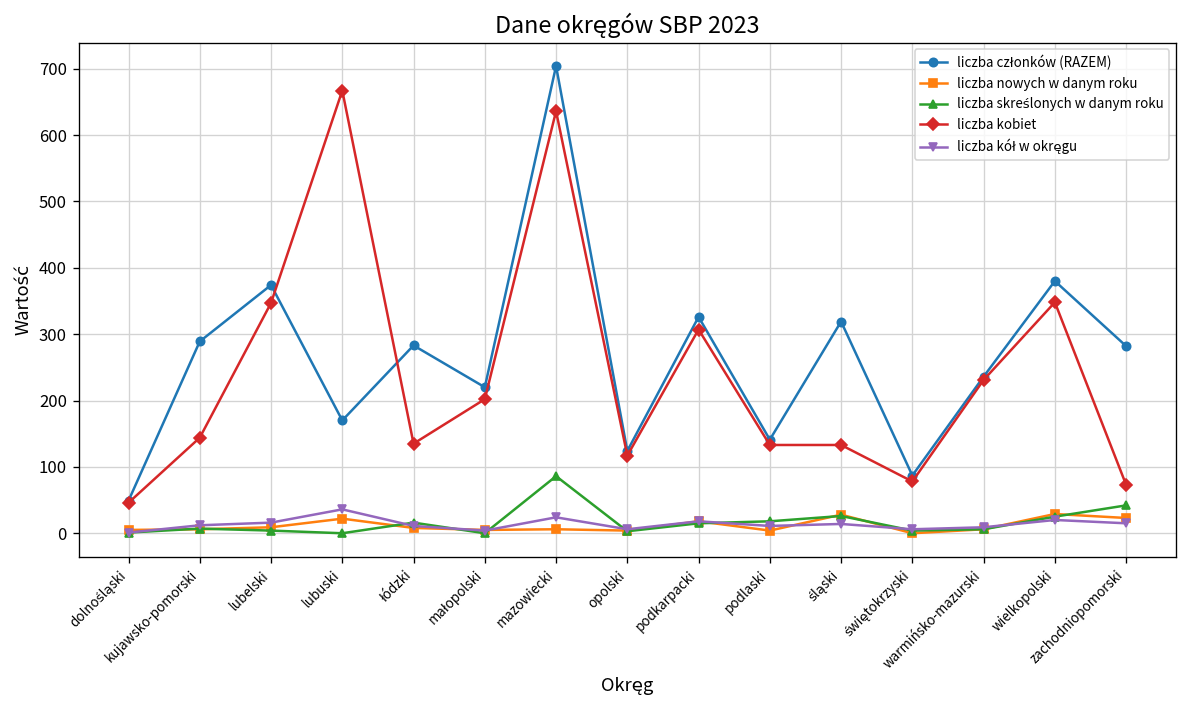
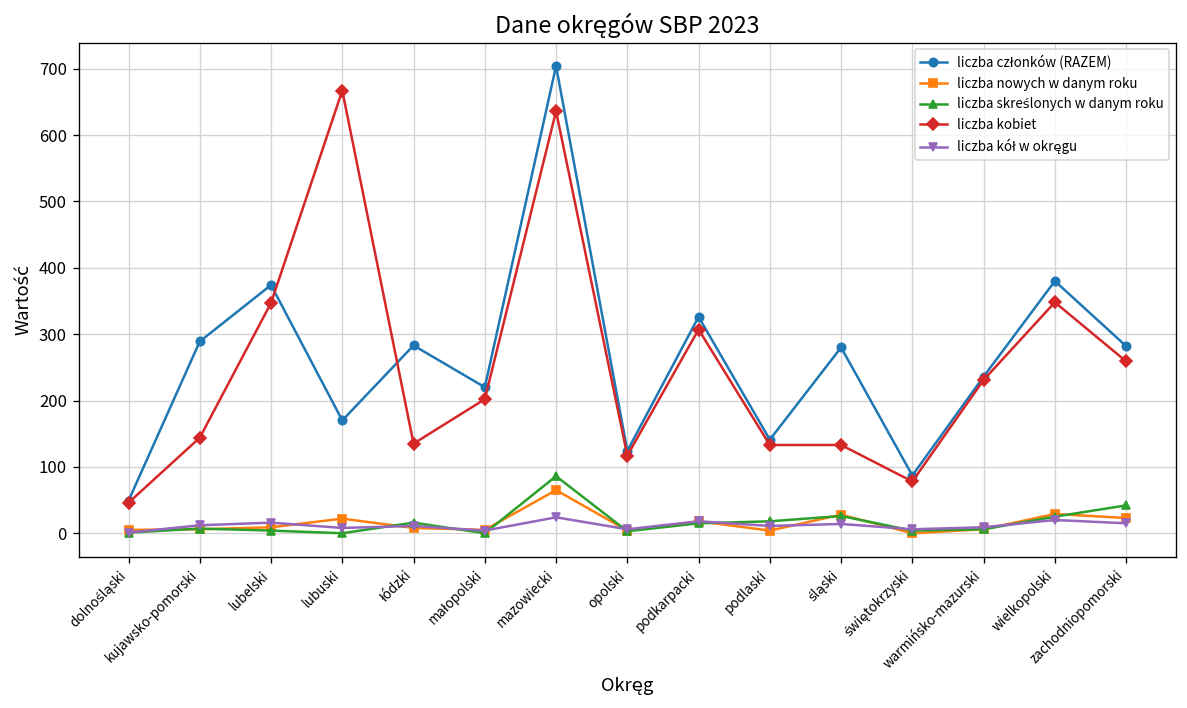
  {
    "liczba członków (RAZEM)": {
      "kujawsko-pomorski": 290,
      "lubelski": 370,
      "lubuski": 170,
      "łódzki": 280,
      "małopolski": 220,
      "mazowiecki": 700,
      "opolski": 120,
      "podkarpacki": 330,
      "podlaski": 140,
-     "śląski": 320,
+     "śląski": 280,
      "świętokrzyski": 90,
      "warmińsko-mazurski": 240,
      "wielkopolski": 380,
      "zachodniopomorski": 280
    },
    "liczba nowych w danym roku": {
      "lubelski": 10,
      "lubuski": 20,
-     "mazowiecki": 10,
+     "mazowiecki": 70,
      "podlaski": 0,
      "zachodniopomorski": 20
    },
    "liczba skreślonych w danym roku": {
      "lubelski": 0,
      "lubuski": 0,
      "łódzki": 20,
      "mazowiecki": 90,
      "podlaski": 20,
      "zachodniopomorski": 40
    },
    "liczba kobiet": {
      "kujawsko-pomorski": 140,
      "lubelski": 350,
      "lubuski": 670,
      "łódzki": 140,
      "małopolski": 200,
      "mazowiecki": 640,
      "opolski": 120,
      "podkarpacki": 310,
      "podlaski": 130,
      "śląski": 130,
      "świętokrzyski": 80,
      "warmińsko-mazurski": 230,
      "wielkopolski": 350,
-     "zachodniopomorski": 70
+     "zachodniopomorski": 260
    },
    "liczba kół w okręgu": {
      "kujawsko-pomorski": 10,
      "lubelski": 20,
-     "lubuski": 40,
+     "lubuski": 10,
      "mazowiecki": 20,
      "podlaski": 10,
      "śląski": 10,
      "wielkopolski": 20,
      "zachodniopomorski": 20
    }
  }
